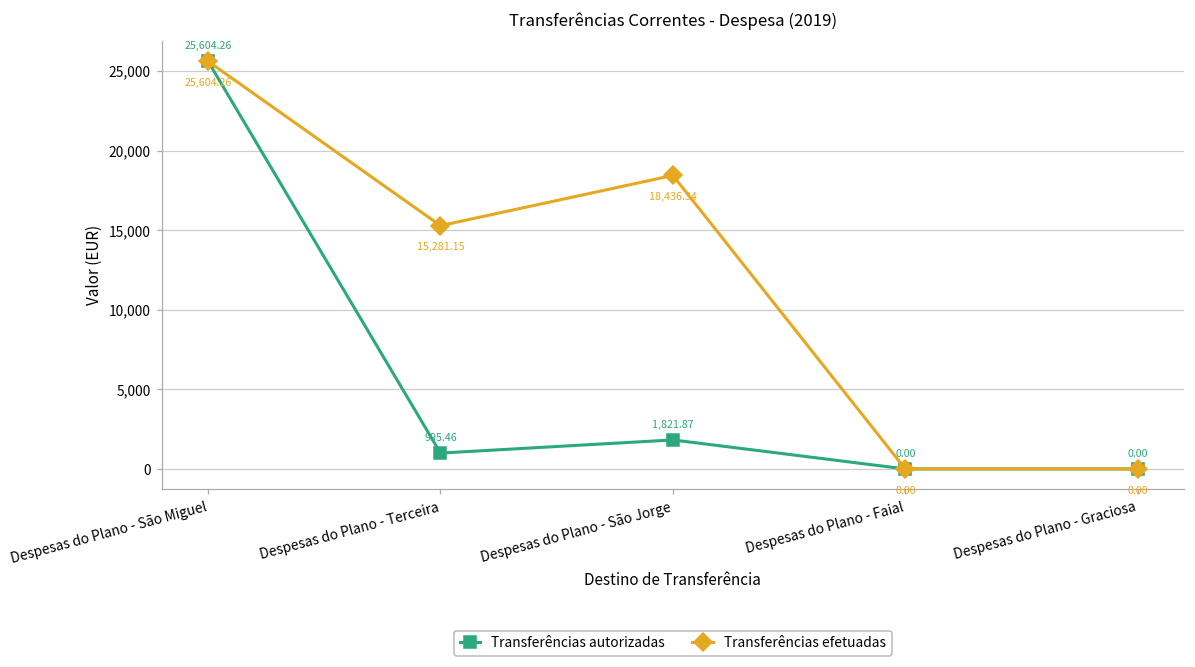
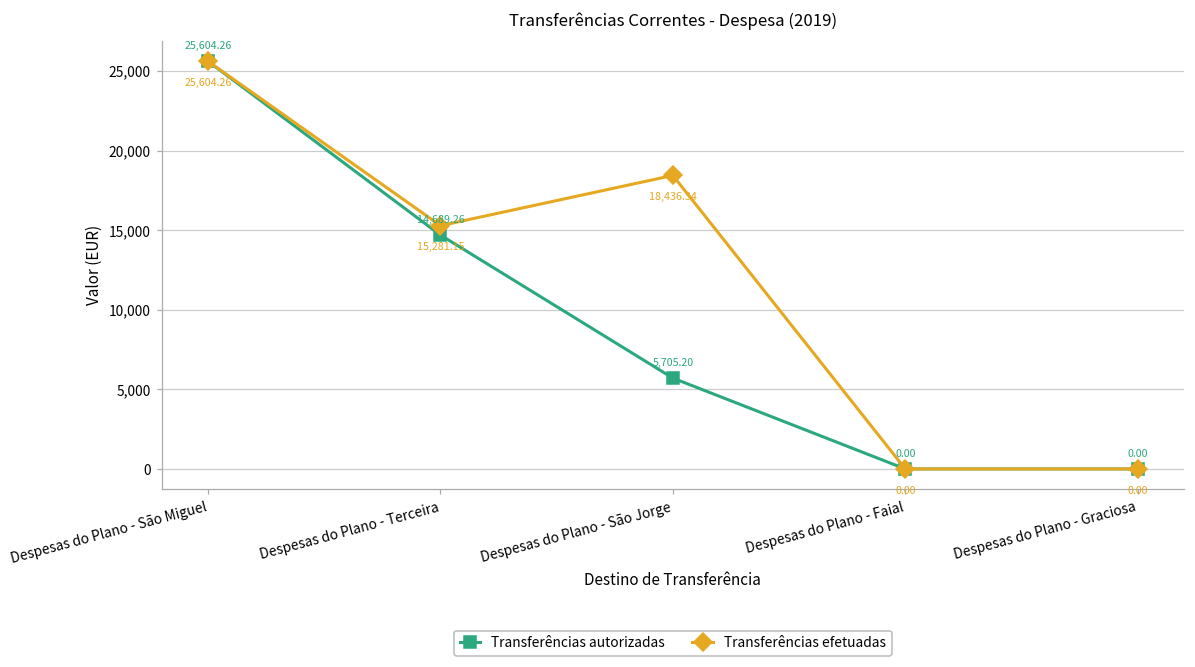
  {
    "Transferências autorizadas": {
-     "Despesas do Plano - Terceira": "995.46",
-     "Despesas do Plano - São Jorge": "1,821.87"
+     "Despesas do Plano - Terceira": "14,689.26",
+     "Despesas do Plano - São Jorge": "5,705.20"
    },
    "Transferências efetuadas": {
      "Despesas do Plano - Terceira": "15,281.15",
      "Despesas do Plano - São Jorge": "18,436.34"
    }
  }
